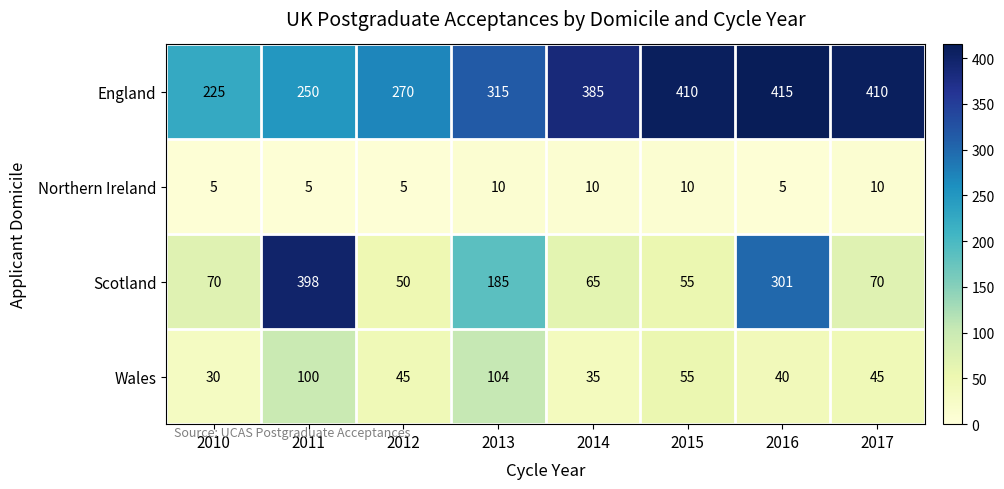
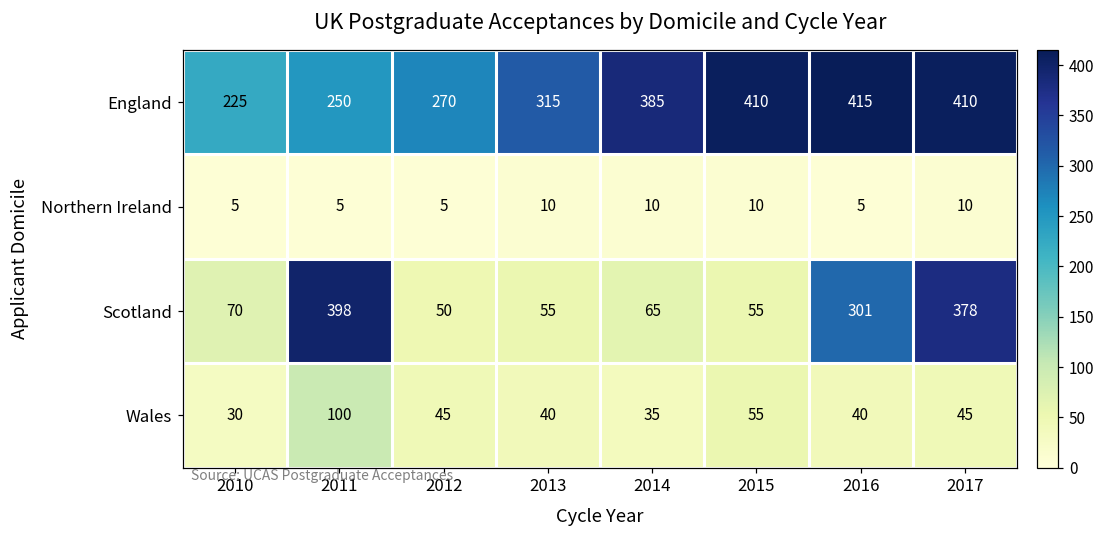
  {
    "England": {
      "2010": 225,
      "2011": 250,
      "2012": 270,
      "2013": 315,
      "2014": 385,
      "2015": 410,
      "2016": 415,
      "2017": 410
    },
    "Northern Ireland": {
      "2010": 5,
      "2011": 5,
      "2012": 5,
      "2013": 10,
      "2014": 10,
      "2015": 10,
      "2016": 5,
      "2017": 10
    },
    "Scotland": {
      "2010": 70,
      "2011": 398,
      "2012": 50,
-     "2013": 185,
+     "2013": 55,
      "2014": 65,
      "2015": 55,
      "2016": 301,
-     "2017": 70
+     "2017": 378
    },
    "Wales": {
      "2010": 30,
      "2011": 100,
      "2012": 45,
-     "2013": 104,
+     "2013": 40,
      "2014": 35,
      "2015": 55,
      "2016": 40,
      "2017": 45
    }
  }
